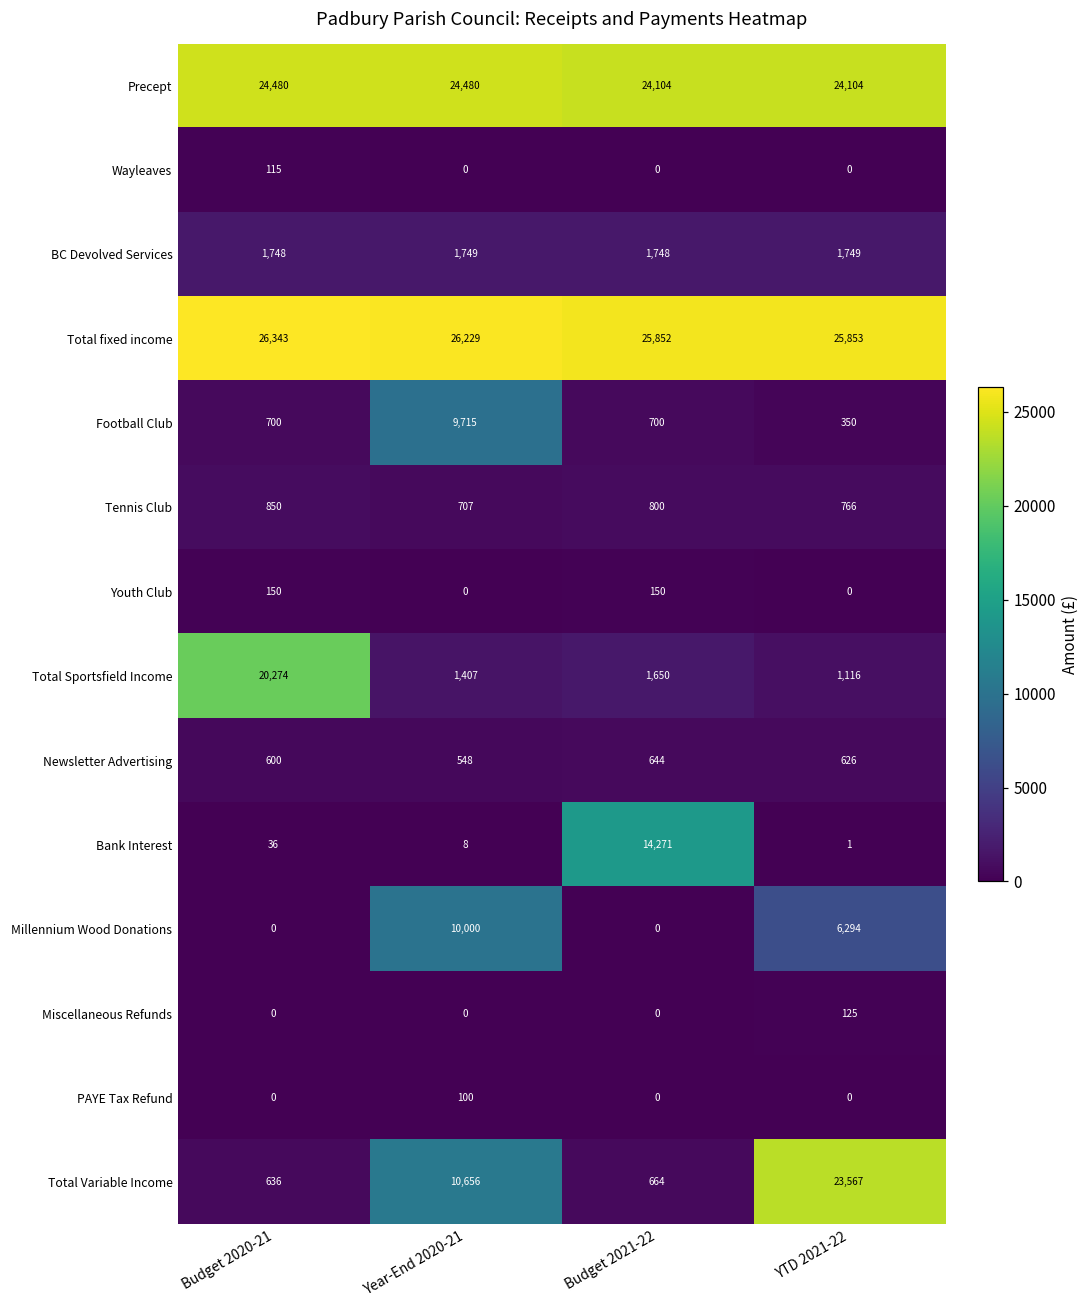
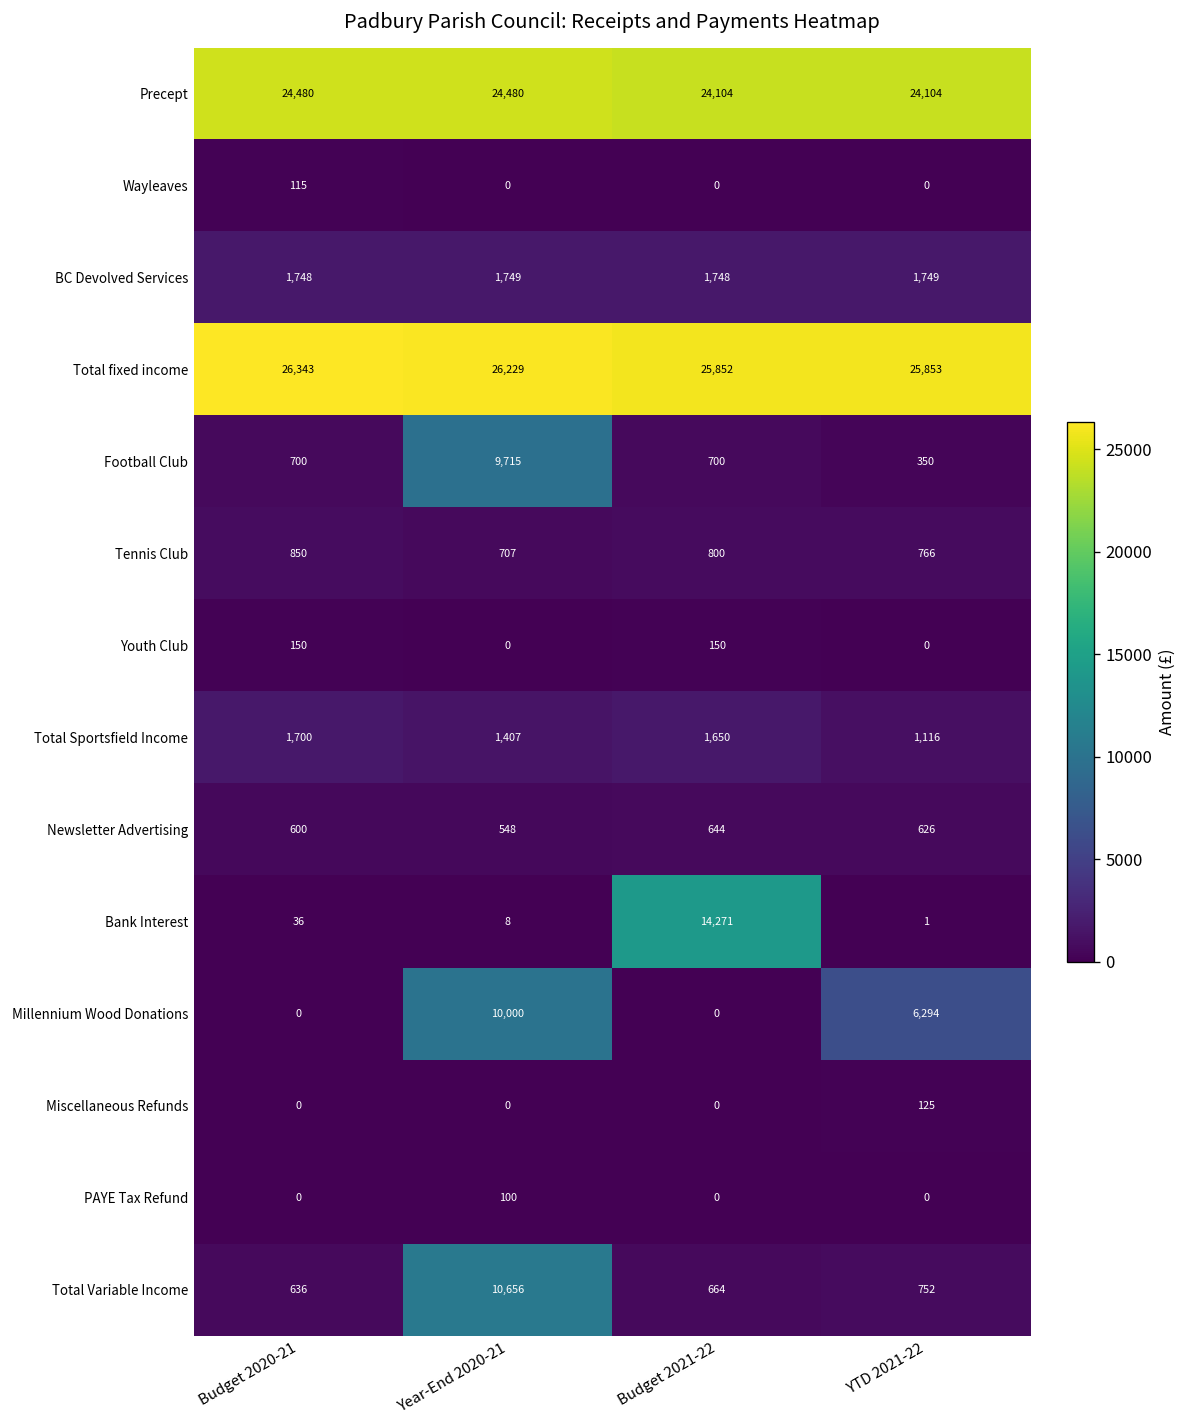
  {
    "Precept": {
      "Budget 2020-21": "24,480",
      "Year-End 2020-21": "24,480",
      "Budget 2021-22": "24,104",
      "YTD 2021-22": "24,104"
    },
    "Wayleaves": {
      "Budget 2020-21": "115",
      "Year-End 2020-21": "0",
      "Budget 2021-22": "0",
      "YTD 2021-22": "0"
    },
    "BC Devolved Services": {
      "Budget 2020-21": "1,748",
      "Year-End 2020-21": "1,749",
      "Budget 2021-22": "1,748",
      "YTD 2021-22": "1,749"
    },
    "Total fixed income": {
      "Budget 2020-21": "26,343",
      "Year-End 2020-21": "26,229",
      "Budget 2021-22": "25,852",
      "YTD 2021-22": "25,853"
    },
    "Football Club": {
      "Budget 2020-21": "700",
      "Year-End 2020-21": "9,715",
      "Budget 2021-22": "700",
      "YTD 2021-22": "350"
    },
    "Tennis Club": {
      "Budget 2020-21": "850",
      "Year-End 2020-21": "707",
      "Budget 2021-22": "800",
      "YTD 2021-22": "766"
    },
    "Youth Club": {
      "Budget 2020-21": "150",
      "Year-End 2020-21": "0",
      "Budget 2021-22": "150",
      "YTD 2021-22": "0"
    },
    "Total Sportsfield Income": {
-     "Budget 2020-21": "20,274",
+     "Budget 2020-21": "1,700",
      "Year-End 2020-21": "1,407",
      "Budget 2021-22": "1,650",
      "YTD 2021-22": "1,116"
    },
    "Newsletter Advertising": {
      "Budget 2020-21": "600",
      "Year-End 2020-21": "548",
      "Budget 2021-22": "644",
      "YTD 2021-22": "626"
    },
    "Bank Interest": {
      "Budget 2020-21": "36",
      "Year-End 2020-21": "8",
      "Budget 2021-22": "14,271",
      "YTD 2021-22": "1"
    },
    "Millennium Wood Donations": {
      "Budget 2020-21": "0",
      "Year-End 2020-21": "10,000",
      "Budget 2021-22": "0",
      "YTD 2021-22": "6,294"
    },
    "Miscellaneous Refunds": {
      "Budget 2020-21": "0",
      "Year-End 2020-21": "0",
      "Budget 2021-22": "0",
      "YTD 2021-22": "125"
    },
    "PAYE Tax Refund": {
      "Budget 2020-21": "0",
      "Year-End 2020-21": "100",
      "Budget 2021-22": "0",
      "YTD 2021-22": "0"
    },
    "Total Variable Income": {
      "Budget 2020-21": "636",
      "Year-End 2020-21": "10,656",
      "Budget 2021-22": "664",
-     "YTD 2021-22": "23,567"
+     "YTD 2021-22": "752"
    }
  }
